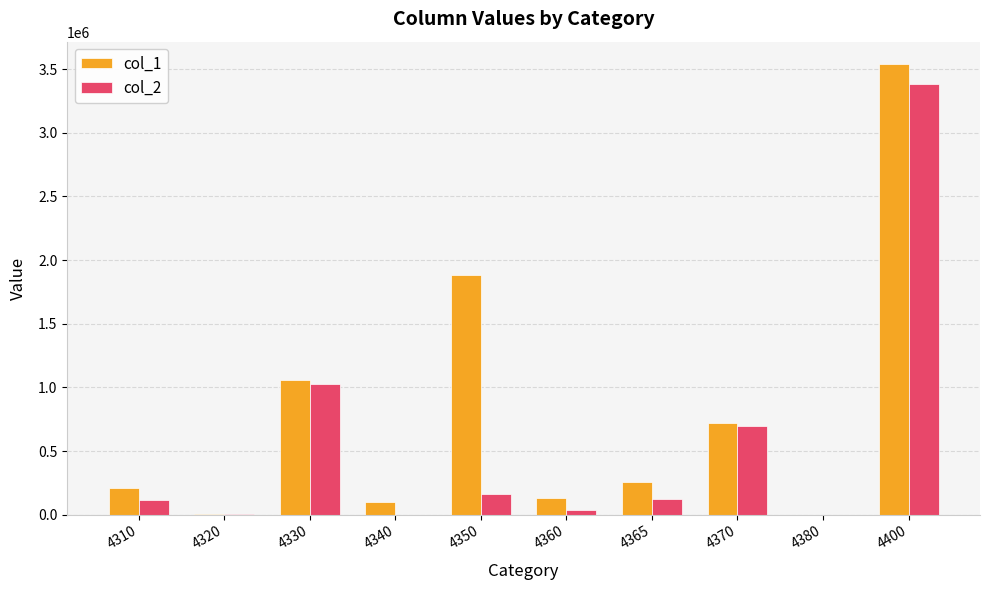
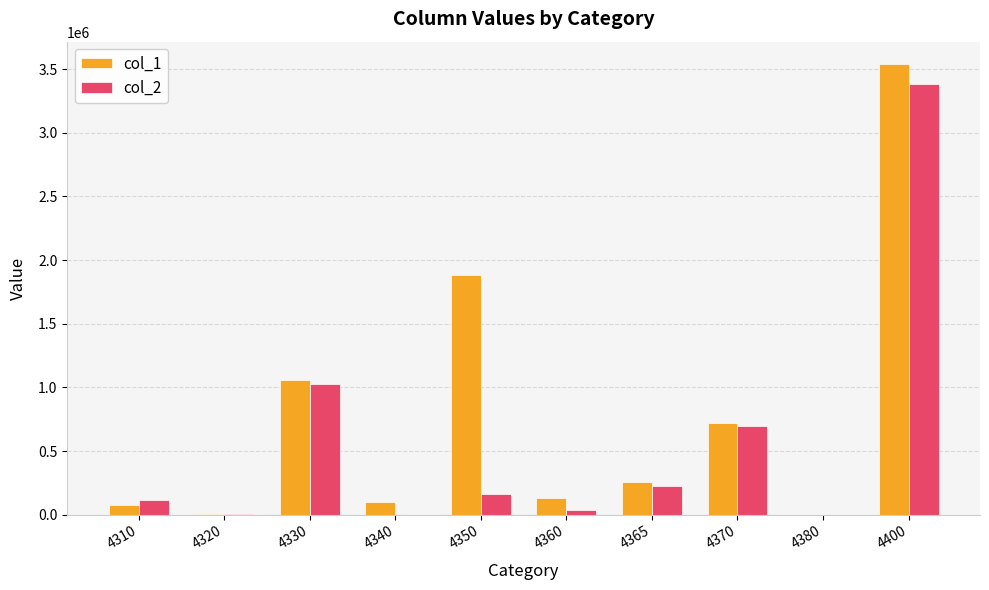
  {
    "col_1": {
-     "4310": 210000,
+     "4310": 70000,
      "4330": 1050000,
      "4340": 100000,
      "4350": 1880000,
      "4360": 130000,
      "4365": 250000,
      "4370": 720000,
      "4380": 0,
      "4400": 3540000
    },
    "col_2": {
      "4310": 110000,
      "4330": 1030000,
      "4340": 0,
      "4350": 160000,
      "4360": 30000,
-     "4365": 120000,
+     "4365": 230000,
      "4370": 690000,
      "4380": 0,
      "4400": 3380000
    }
  }
